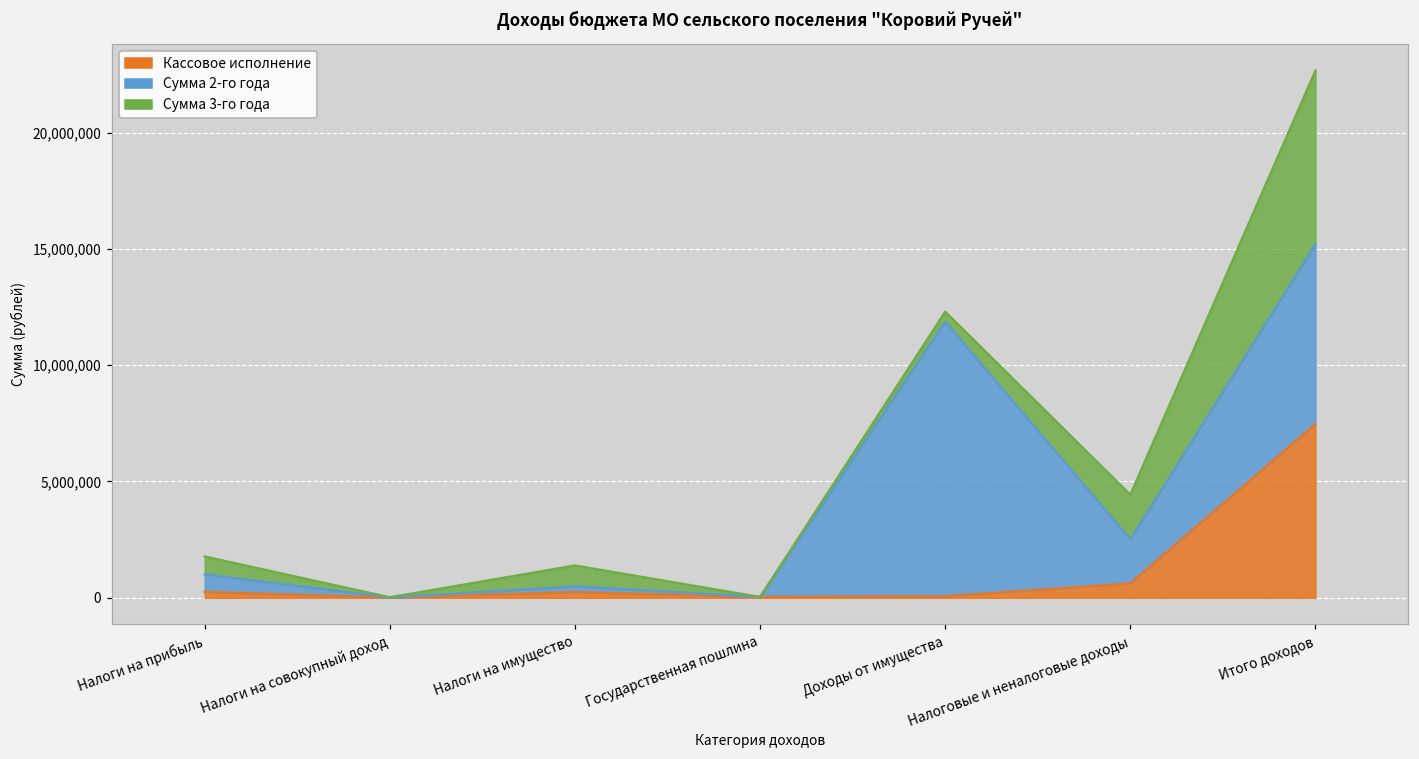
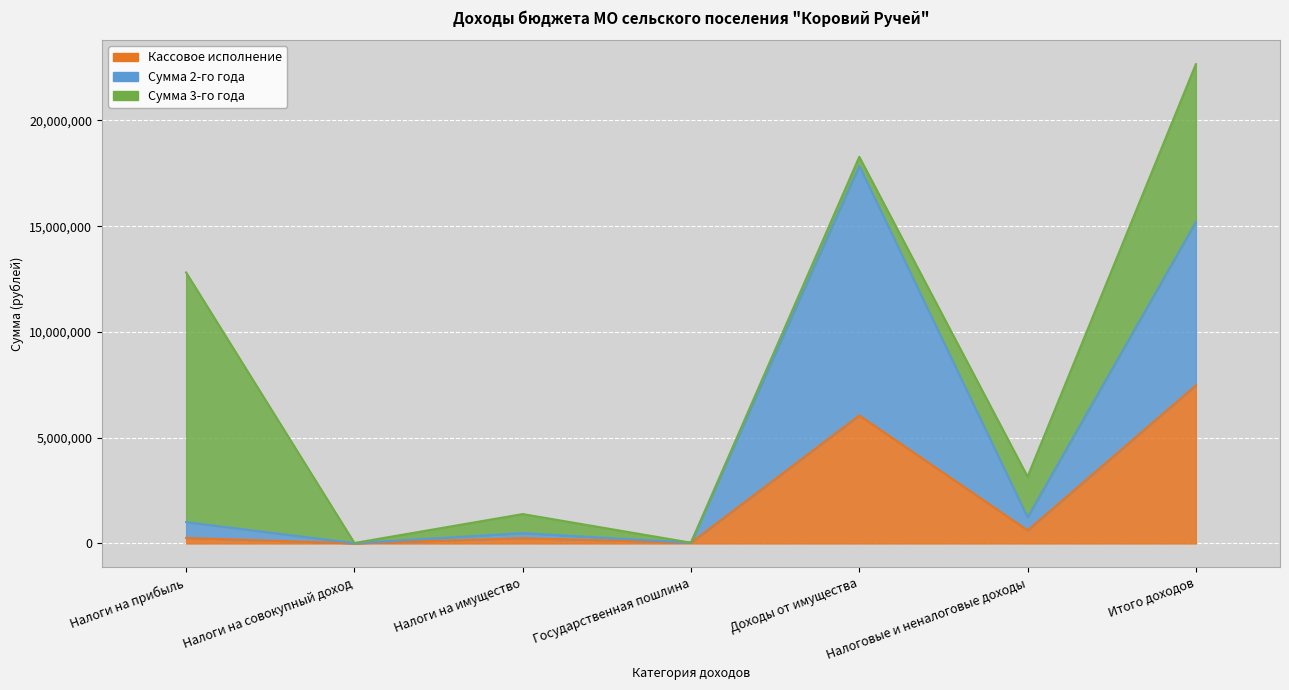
  {
    "Кассовое исполнение": {
      "Налоги на прибыль": "300,000",
      "Налоги на имущество": "200,000",
-     "Доходы от имущества": "100,000",
+     "Доходы от имущества": "6,100,000",
      "Налоговые и неналоговые доходы": "600,000",
      "Итого доходов": "7,500,000"
    },
    "Сумма 2-го года": {
      "Налоги на прибыль": "800,000",
      "Налоги на имущество": "200,000",
      "Доходы от имущества": "11,800,000",
-     "Налоговые и неналоговые доходы": "1,900,000",
+     "Налоговые и неналоговые доходы": "600,000",
      "Итого доходов": "7,700,000"
    },
    "Сумма 3-го года": {
-     "Налоги на прибыль": "800,000",
+     "Налоги на прибыль": "11,800,000",
      "Налоги на имущество": "900,000",
      "Доходы от имущества": "400,000",
      "Налоговые и неналоговые доходы": "1,900,000",
      "Итого доходов": "7,500,000"
    }
  }
